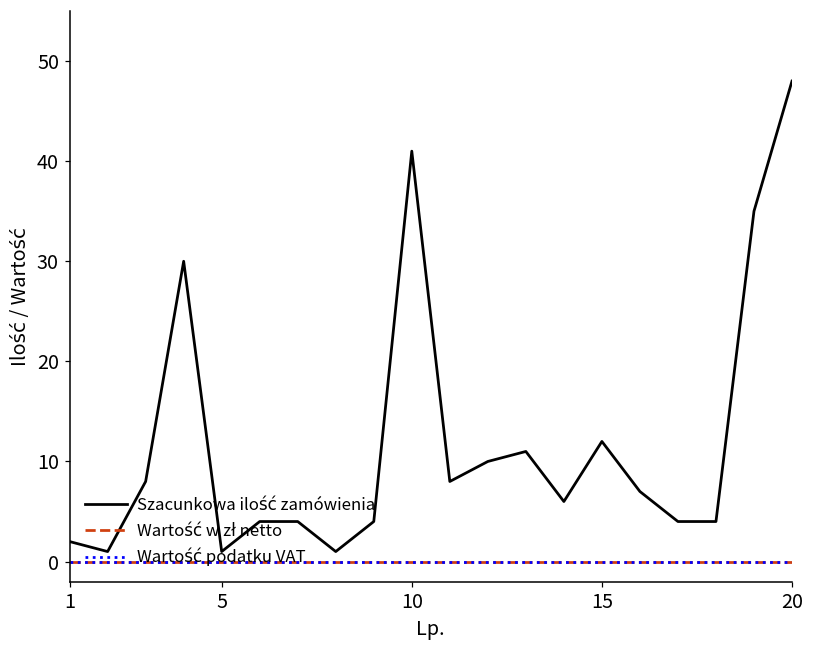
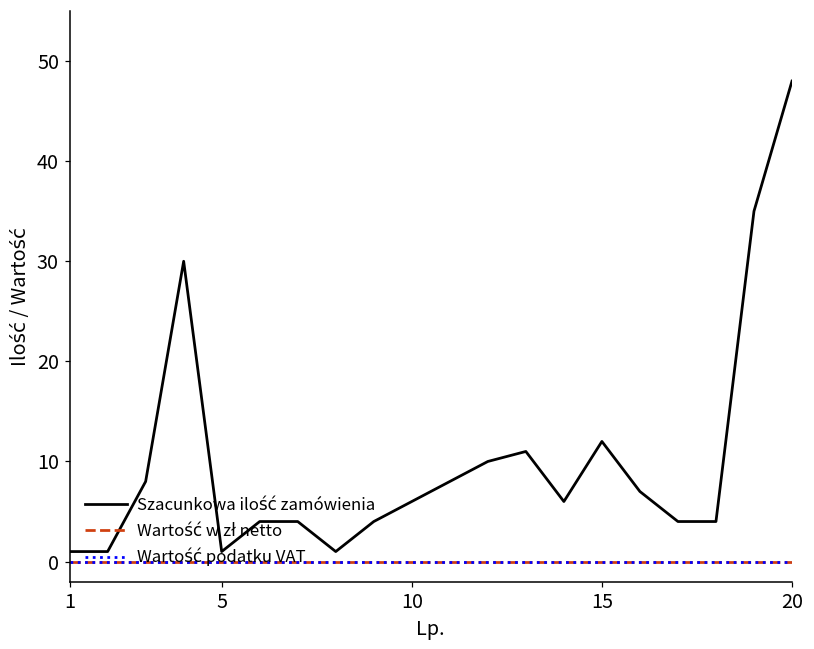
  {
    "Szacunkowa ilość zamówienia": {
-     "1": 2,
+     "1": 1,
      "5": 1,
-     "10": 41,
+     "10": 6,
      "15": 12,
      "20": 48
    },
    "Wartość podatku VAT": {
      "1": 0,
      "5": 0,
      "10": 0,
      "15": 0,
      "20": 0
    }
  }
